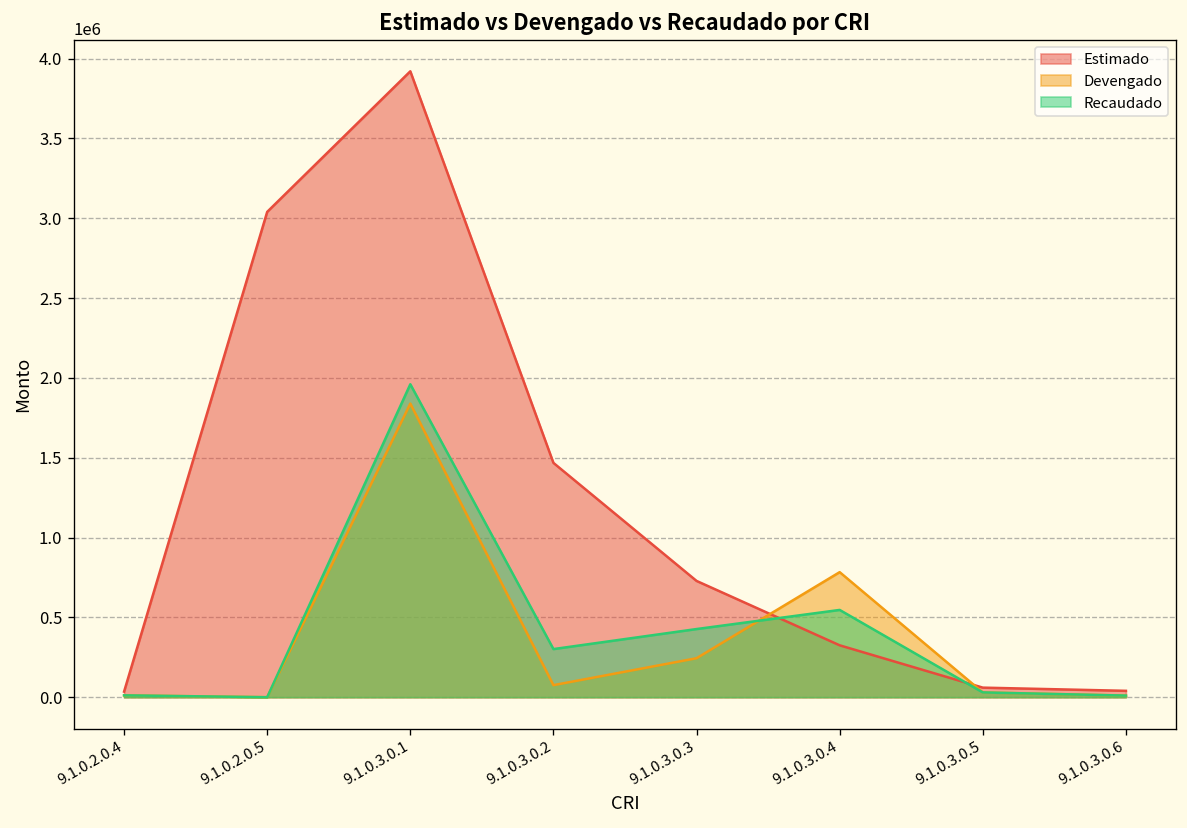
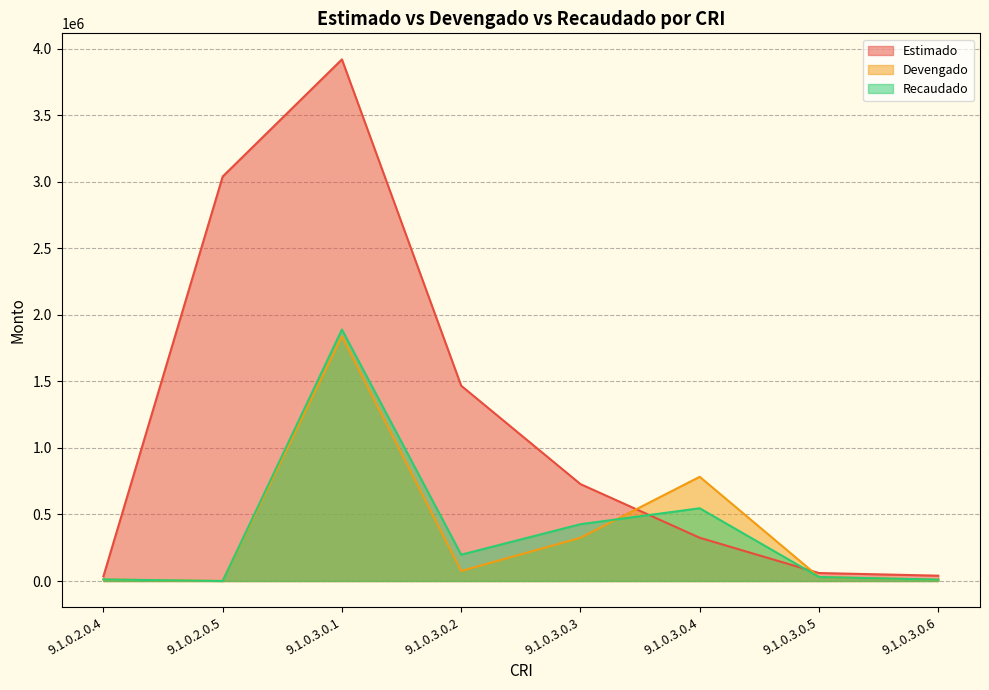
  {
    "Estimado": {
      "9.1.0.2.0.4": 40000,
      "9.1.0.2.0.5": 3040000,
      "9.1.0.3.0.1": 3920000,
      "9.1.0.3.0.2": 1470000,
      "9.1.0.3.0.3": 730000,
      "9.1.0.3.0.4": 330000,
      "9.1.0.3.0.5": 60000,
      "9.1.0.3.0.6": 40000
    },
    "Devengado": {
      "9.1.0.3.0.1": 1840000,
      "9.1.0.3.0.2": 80000,
-     "9.1.0.3.0.3": 240000,
+     "9.1.0.3.0.3": 330000,
      "9.1.0.3.0.4": 780000
    },
    "Recaudado": {
-     "9.1.0.3.0.1": 1960000,
-     "9.1.0.3.0.2": 300000,
+     "9.1.0.3.0.1": 1890000,
+     "9.1.0.3.0.2": 200000,
      "9.1.0.3.0.3": 430000,
      "9.1.0.3.0.4": 550000
    }
  }
